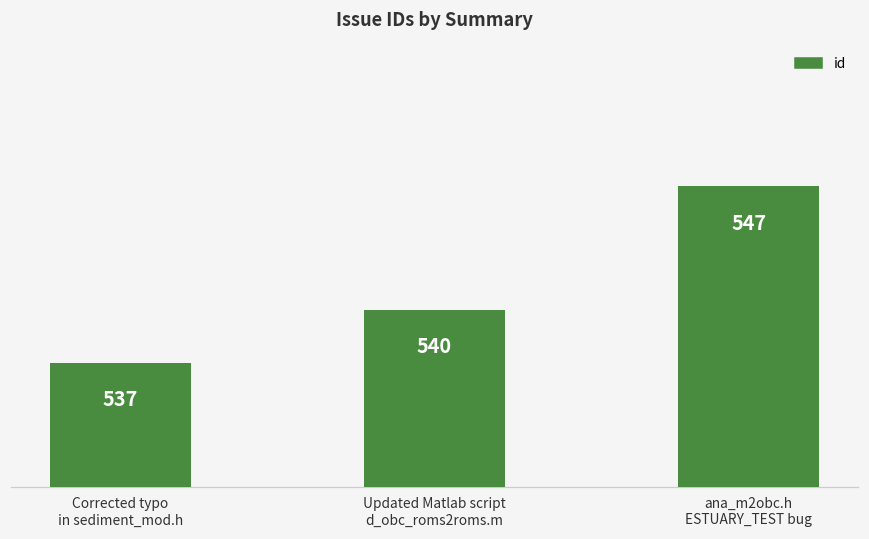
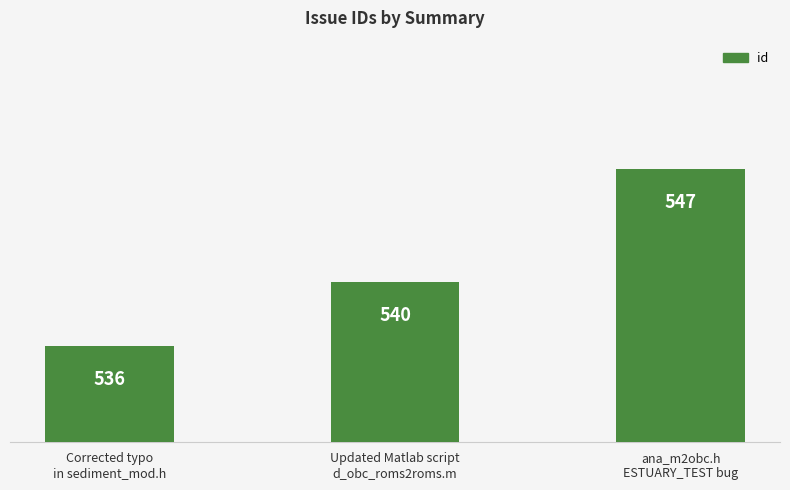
  {
-   "Corrected typo in sediment_mod.h": 537,
+   "Corrected typo in sediment_mod.h": 536,
    "Updated Matlab script d_obc_roms2roms.m": 540,
    "ana_m2obc.h ESTUARY_TEST bug": 547
  }
